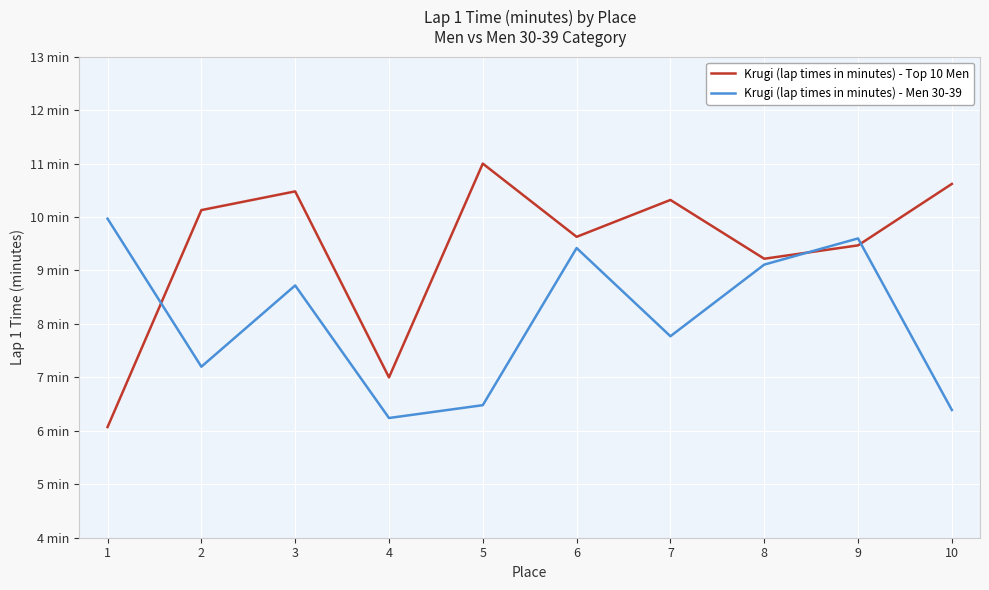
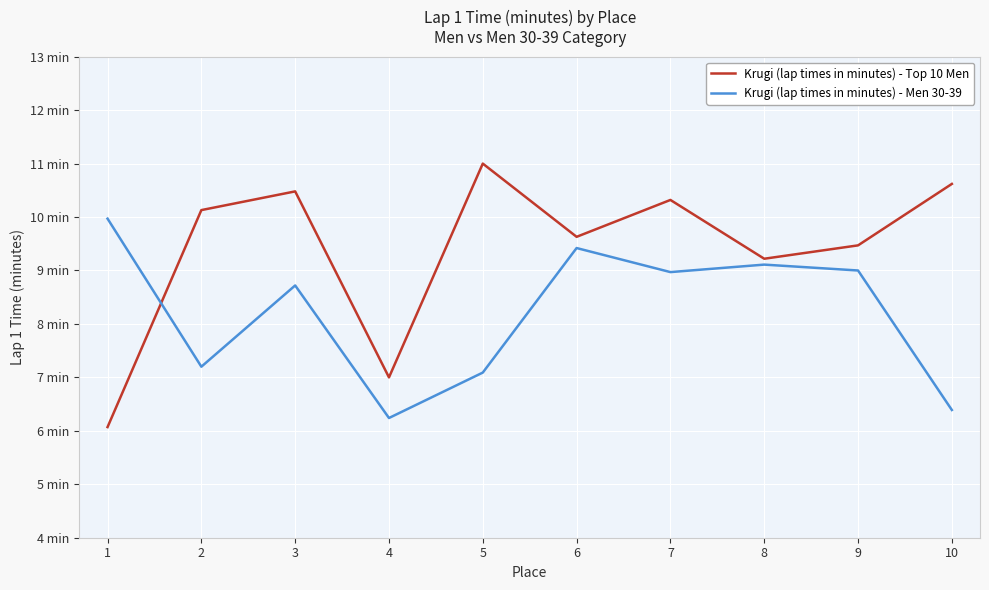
  {
    "Krugi (lap times in minutes) - Top 10 Men": {
      "1": "6.1 min",
      "2": "10.1 min",
      "3": "10.5 min",
      "4": "7.0 min",
      "5": "11.0 min",
      "6": "9.6 min",
      "7": "10.3 min",
      "8": "9.2 min",
      "9": "9.5 min",
      "10": "10.6 min"
    },
    "Krugi (lap times in minutes) - Men 30-39": {
      "1": "10.0 min",
      "2": "7.2 min",
      "3": "8.7 min",
      "4": "6.2 min",
-     "5": "6.5 min",
+     "5": "7.1 min",
      "6": "9.4 min",
-     "7": "7.8 min",
+     "7": "9.0 min",
      "8": "9.1 min",
-     "9": "9.6 min",
+     "9": "9.0 min",
      "10": "6.4 min"
    }
  }
